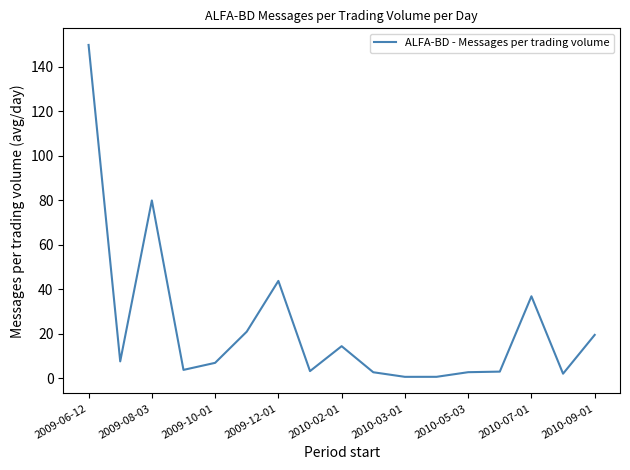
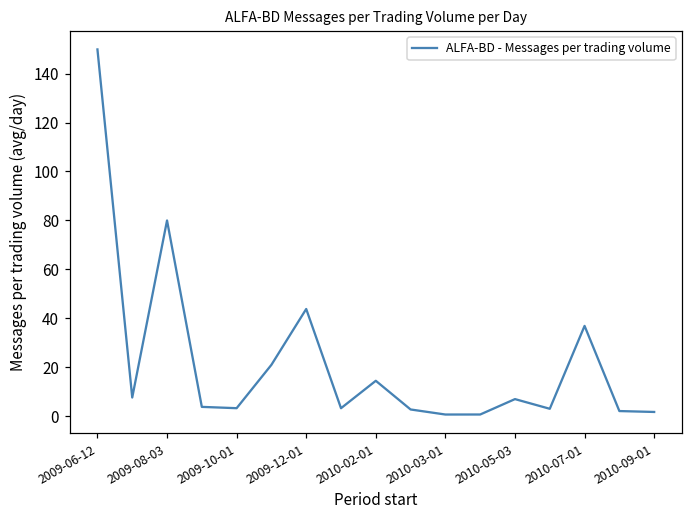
  {
    "2009-06-12": 150,
    "2009-08-03": 80,
-   "2009-10-01": 7,
+   "2009-10-01": 3,
    "2009-12-01": 44,
    "2010-02-01": 14,
    "2010-03-01": 1,
-   "2010-05-03": 3,
+   "2010-05-03": 7,
    "2010-07-01": 37,
-   "2010-09-01": 20
+   "2010-09-01": 2
  }
